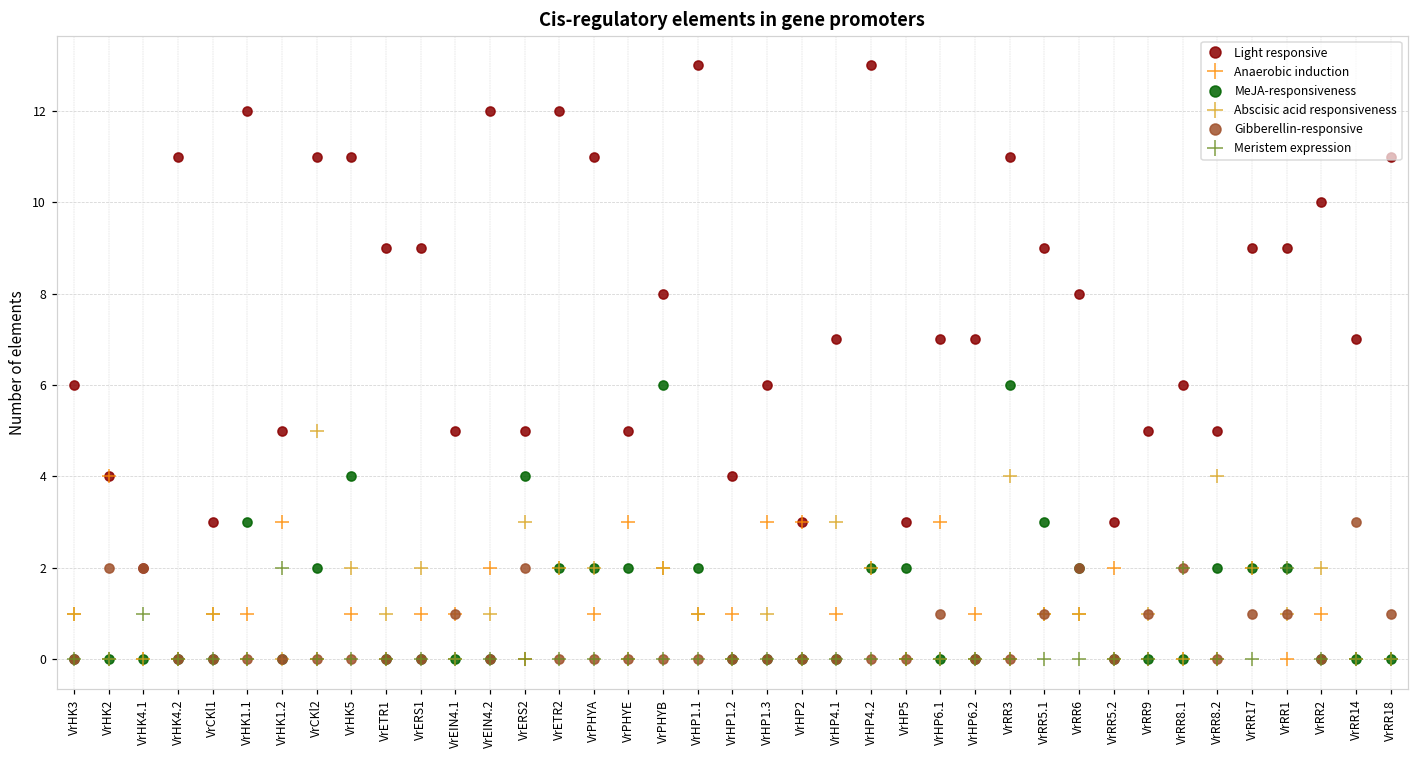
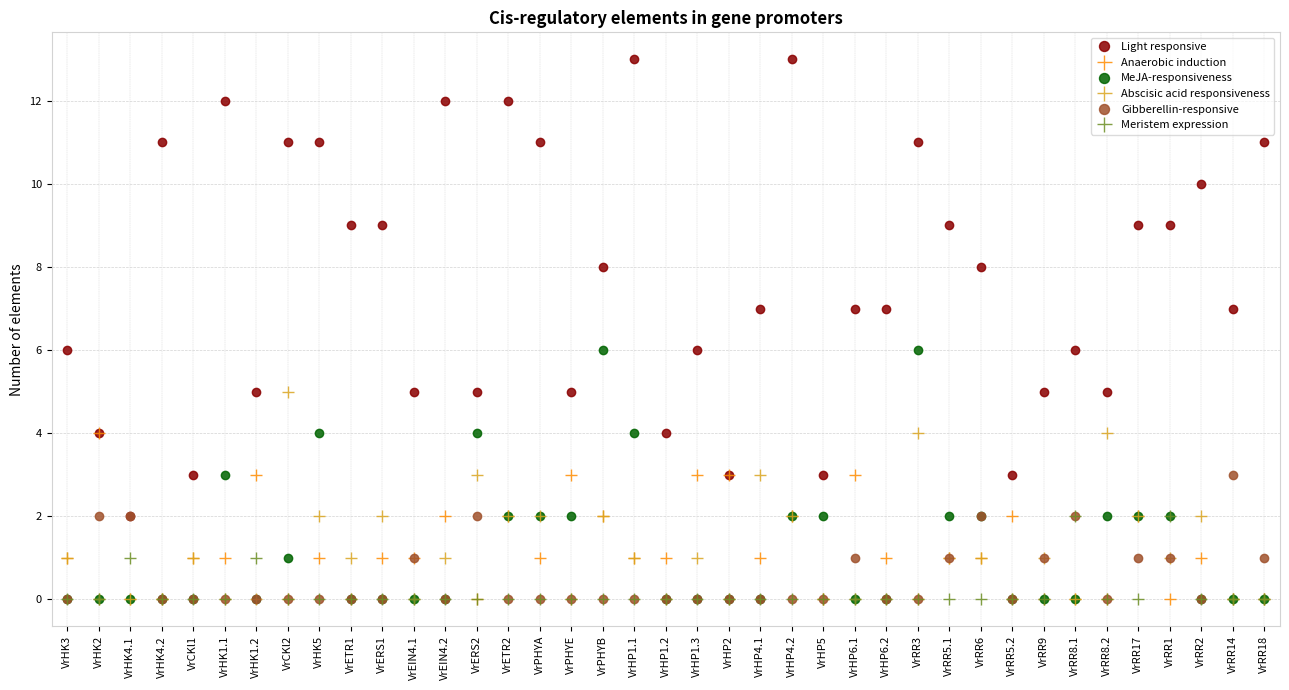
  {
    "Light responsive": {
      "VrHK3": 6,
      "VrHK4.2": 11,
      "VrCKl1": 3,
      "VrHK1.1": 12,
      "VrHK1.2": 5,
      "VrCKl2": 11,
      "VrHK5": 11,
      "VrETR1": 9,
      "VrERS1": 9,
      "VrEIN4.1": 5,
      "VrEIN4.2": 12,
      "VrERS2": 5,
      "VrETR2": 12,
      "VrPHYA": 11,
      "VrPHYE": 5,
      "VrPHYB": 8,
      "VrHP1.1": 13,
      "VrHP1.2": 4,
      "VrHP1.3": 6,
      "VrHP4.1": 7,
      "VrHP4.2": 13,
      "VrHP5": 3,
      "VrHP6.1": 7,
      "VrHP6.2": 7,
      "VrRR3": 11,
      "VrRR5.1": 9,
      "VrRR6": 8,
      "VrRR5.2": 3,
      "VrRR9": 5,
      "VrRR8.1": 6,
      "VrRR8.2": 5,
      "VrRR17": 9,
      "VrRR1": 9,
      "VrRR2": 10,
      "VrRR14": 7,
      "VrRR18": 11
    },
    "MeJA-responsiveness": {
      "VrHK1.1": 3,
-     "VrCKl2": 2,
+     "VrCKl2": 1,
      "VrHK5": 4,
      "VrERS2": 4,
      "VrPHYE": 2,
      "VrPHYB": 6,
-     "VrHP1.1": 2,
+     "VrHP1.1": 4,
      "VrHP5": 2,
      "VrRR3": 6,
-     "VrRR5.1": 3,
+     "VrRR5.1": 2,
      "VrRR8.2": 2
    },
    "Gibberellin-responsive": {
      "VrHK2": 2,
      "VrERS2": 2,
      "VrHP6.1": 1,
      "VrRR17": 1,
      "VrRR14": 3,
      "VrRR18": 1
    },
    "Meristem expression": {
      "VrHK4.1": 1,
-     "VrHK1.2": 2,
+     "VrHK1.2": 1,
      "VrRR5.1": 0,
      "VrRR6": 0,
      "VrRR17": 0
    }
  }
